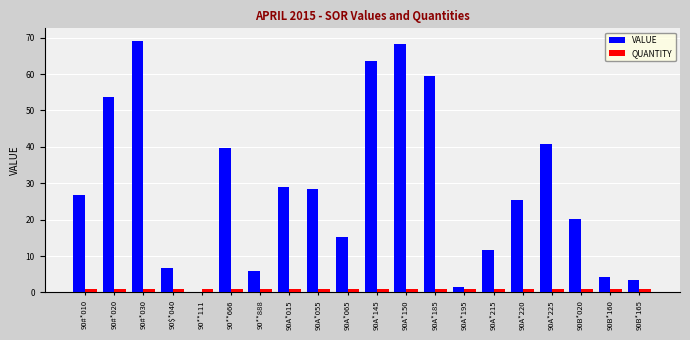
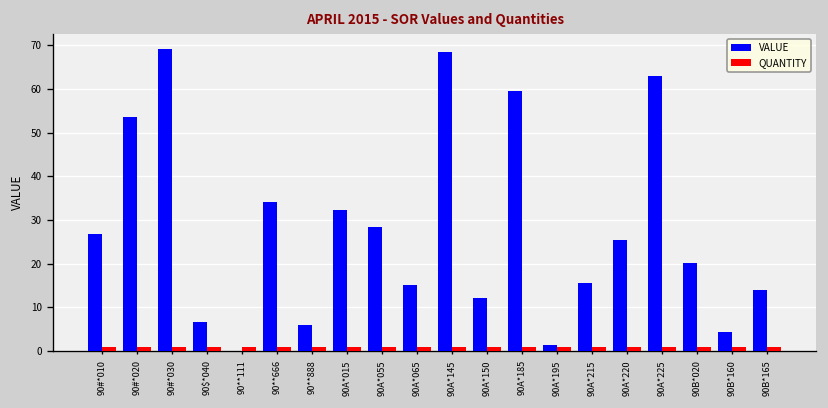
  {
    "VALUE": {
      "90#*010": 27,
      "90#*020": 54,
      "90#*030": 69,
      "90$*040": 7,
-     "90**666": 40,
+     "90**666": 34,
      "90**888": 6,
-     "90A*015": 29,
+     "90A*015": 32,
      "90A*055": 28,
      "90A*065": 15,
-     "90A*145": 64,
-     "90A*150": 68,
+     "90A*145": 68,
+     "90A*150": 12,
      "90A*185": 59,
      "90A*195": 1,
-     "90A*215": 12,
+     "90A*215": 16,
      "90A*220": 25,
-     "90A*225": 41,
+     "90A*225": 63,
      "90B*020": 20,
      "90B*160": 4,
-     "90B*165": 3
+     "90B*165": 14
    },
    "QUANTITY": {
      "90#*010": 1,
      "90#*020": 1,
      "90#*030": 1,
      "90$*040": 1,
      "90**111": 1,
      "90**666": 1,
      "90**888": 1,
      "90A*015": 1,
      "90A*055": 1,
      "90A*065": 1,
      "90A*145": 1,
      "90A*150": 1,
      "90A*185": 1,
      "90A*195": 1,
      "90A*215": 1,
      "90A*220": 1,
      "90A*225": 1,
      "90B*020": 1,
      "90B*160": 1,
      "90B*165": 1
    }
  }
